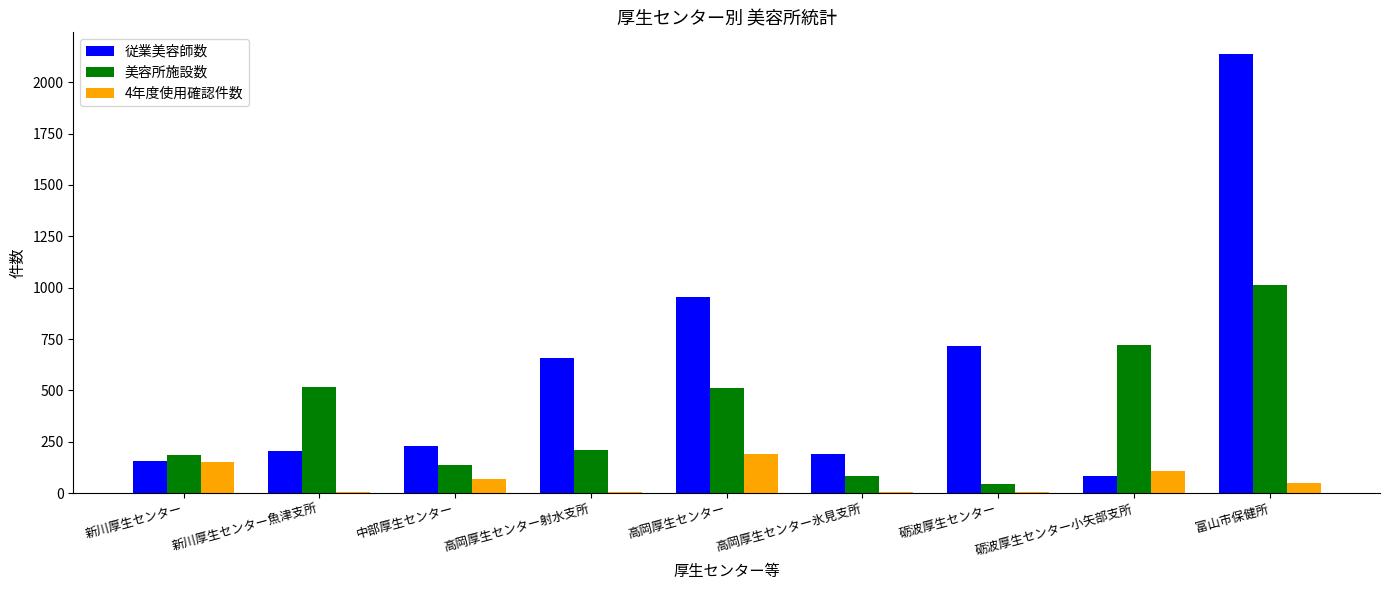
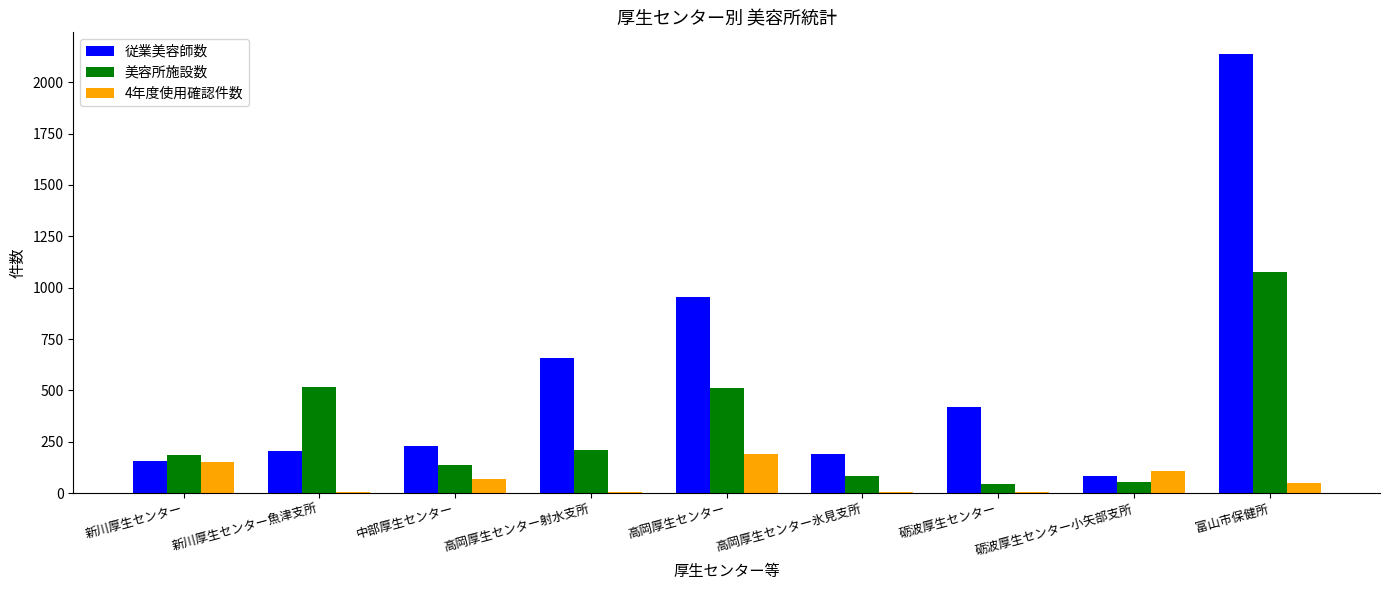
  {
    "従業美容師数": {
      "新川厚生センター": 150,
      "新川厚生センター魚津支所": 210,
      "中部厚生センター": 230,
      "高岡厚生センター射水支所": 660,
      "高岡厚生センター": 950,
      "高岡厚生センター氷見支所": 190,
-     "砺波厚生センター": 720,
+     "砺波厚生センター": 420,
      "砺波厚生センター小矢部支所": 80,
      "富山市保健所": 2140
    },
    "美容所施設数": {
      "新川厚生センター": 180,
      "新川厚生センター魚津支所": 520,
      "中部厚生センター": 140,
      "高岡厚生センター射水支所": 210,
      "高岡厚生センター": 510,
      "高岡厚生センター氷見支所": 80,
      "砺波厚生センター": 40,
-     "砺波厚生センター小矢部支所": 720,
-     "富山市保健所": 1010
+     "砺波厚生センター小矢部支所": 60,
+     "富山市保健所": 1080
    },
    "4年度使用確認件数": {
      "新川厚生センター": 150,
      "中部厚生センター": 70,
      "高岡厚生センター": 190,
      "砺波厚生センター小矢部支所": 110,
      "富山市保健所": 50
    }
  }
